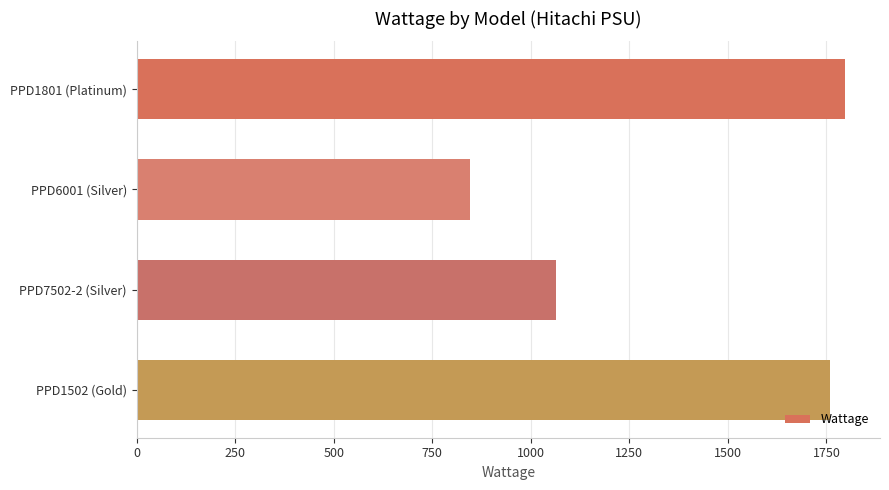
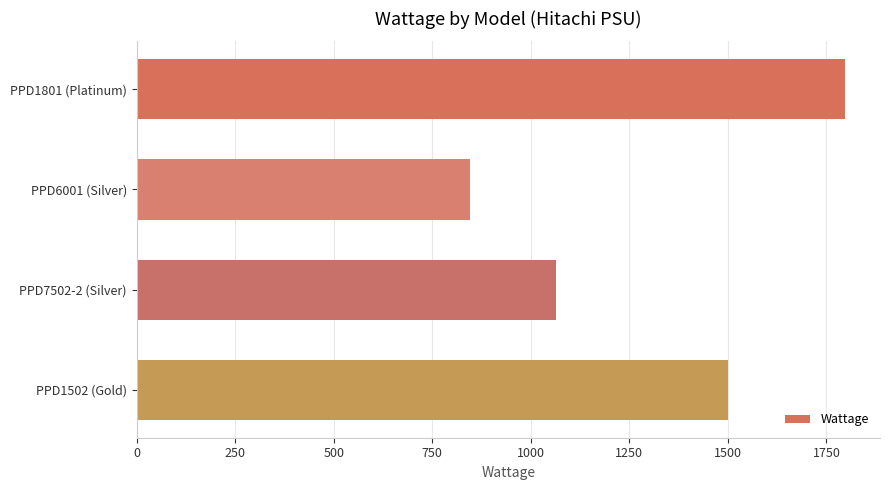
  {
    "PPD1801 (Platinum)": 1800,
    "PPD6001 (Silver)": 850,
    "PPD7502-2 (Silver)": 1060,
-   "PPD1502 (Gold)": 1760
+   "PPD1502 (Gold)": 1500
  }
